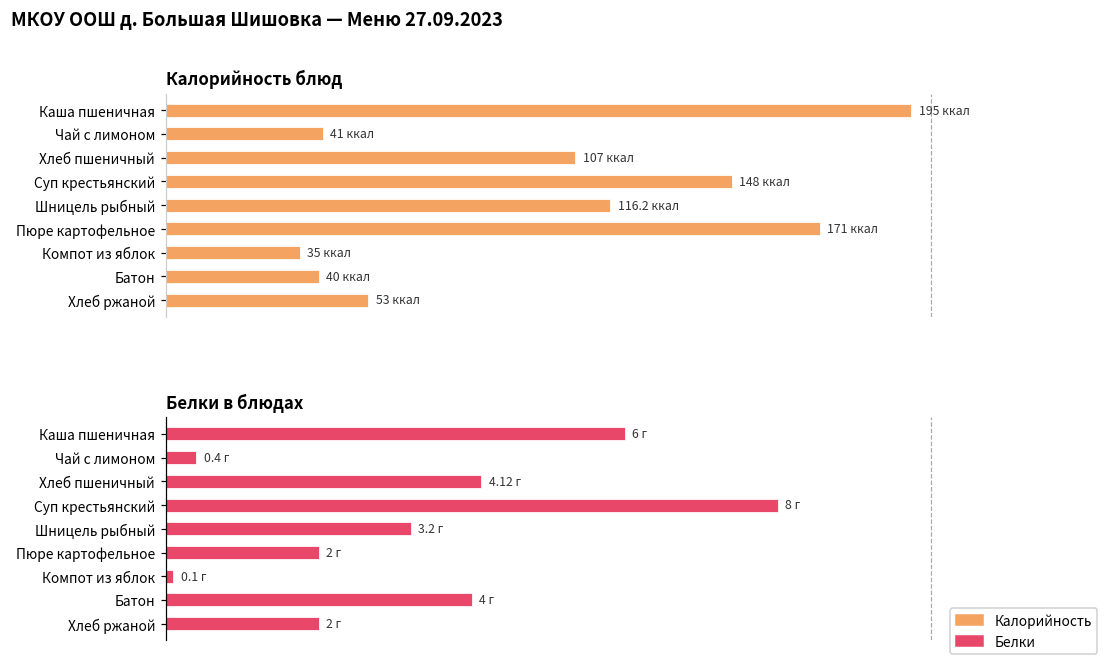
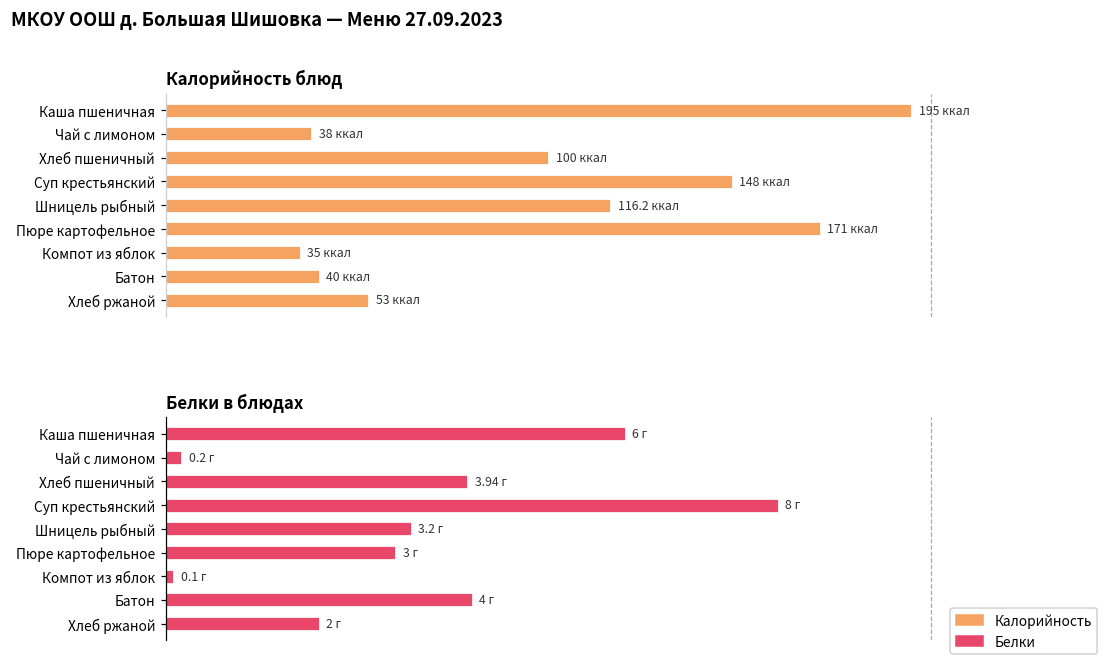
  {
    "Калорийность блюд": {
-     "Чай с лимоном": 41,
-     "Хлеб пшеничный": 107
+     "Чай с лимоном": 38,
+     "Хлеб пшеничный": 100
    },
    "Белки в блюдах": {
-     "Чай с лимоном": 0.4,
-     "Хлеб пшеничный": 4.12,
-     "Пюре картофельное": 2
+     "Чай с лимоном": 0.2,
+     "Хлеб пшеничный": 3.94,
+     "Пюре картофельное": 3
    }
  }
